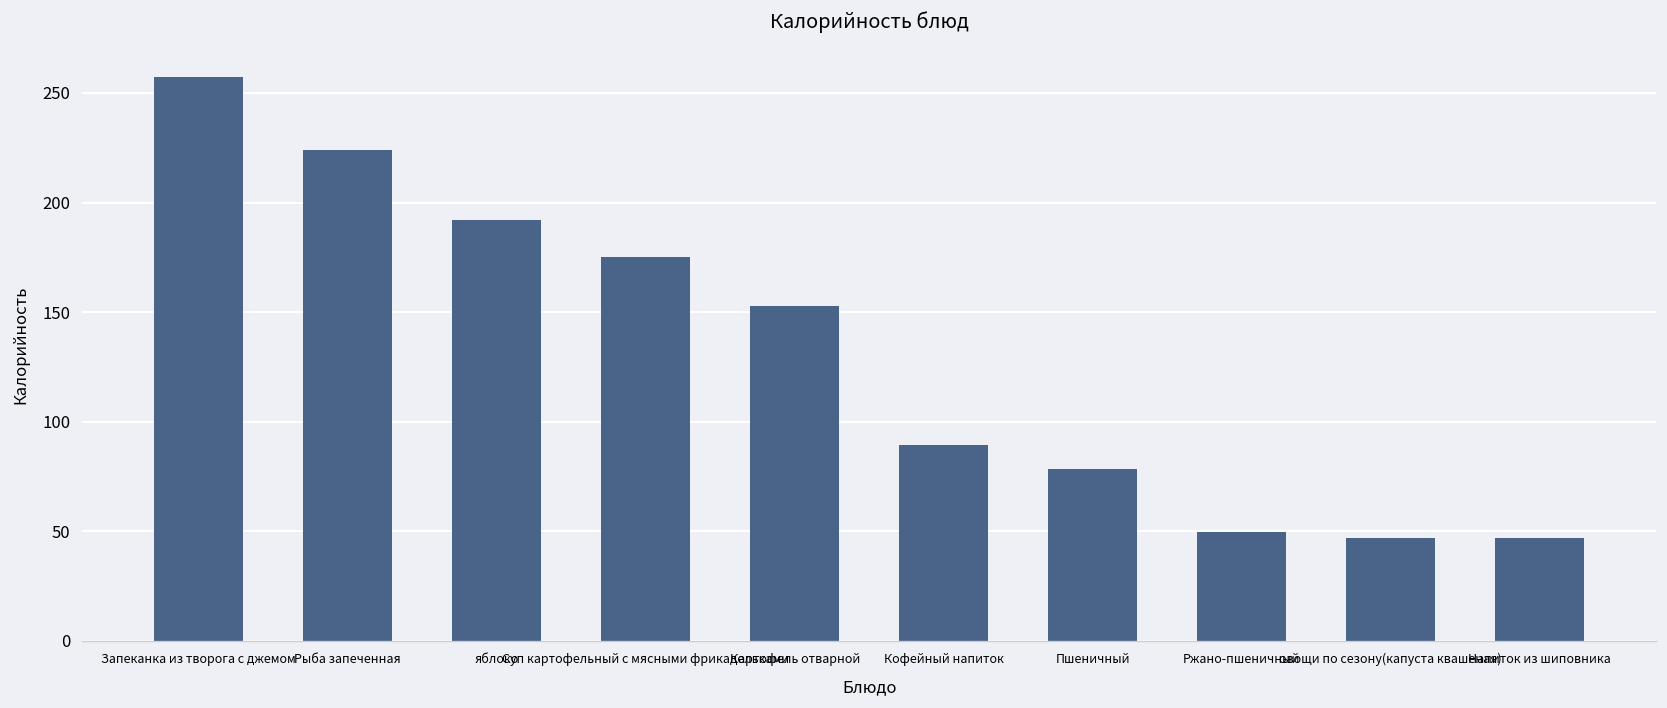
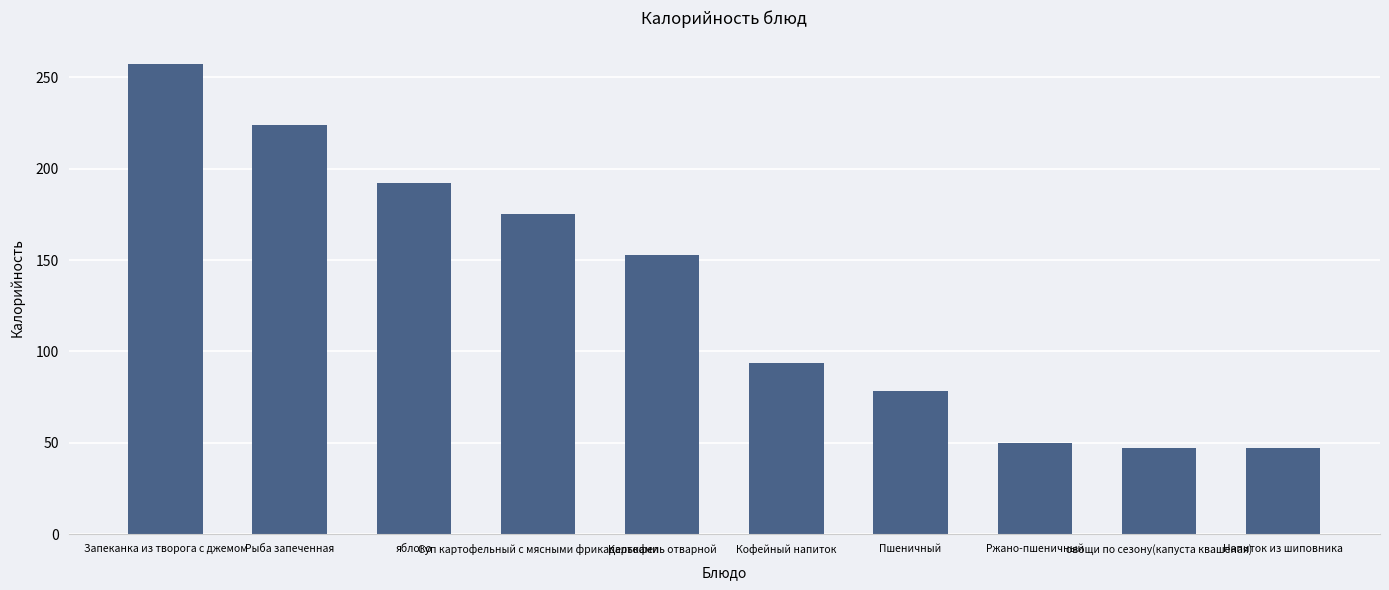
  {
    "Запеканка из творога с джемом": 257,
    "Рыба запеченная": 224,
-   "Кофейный напиток": 89,
+   "Кофейный напиток": 94,
    "Пшеничный": 79
  }
